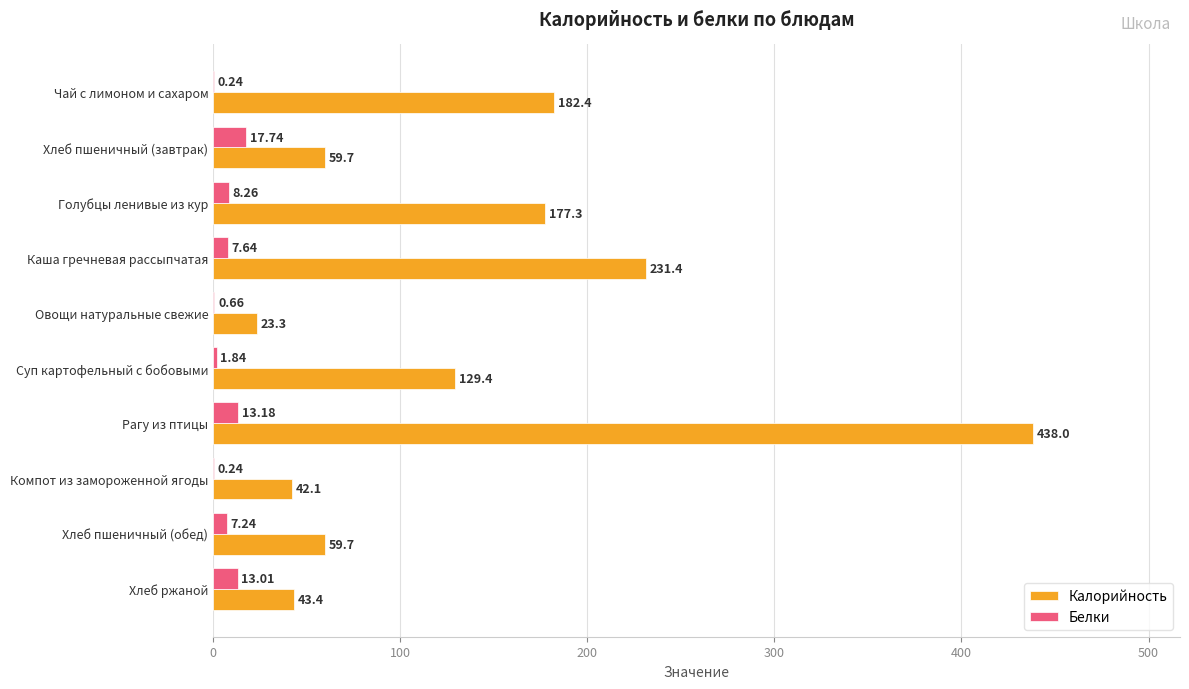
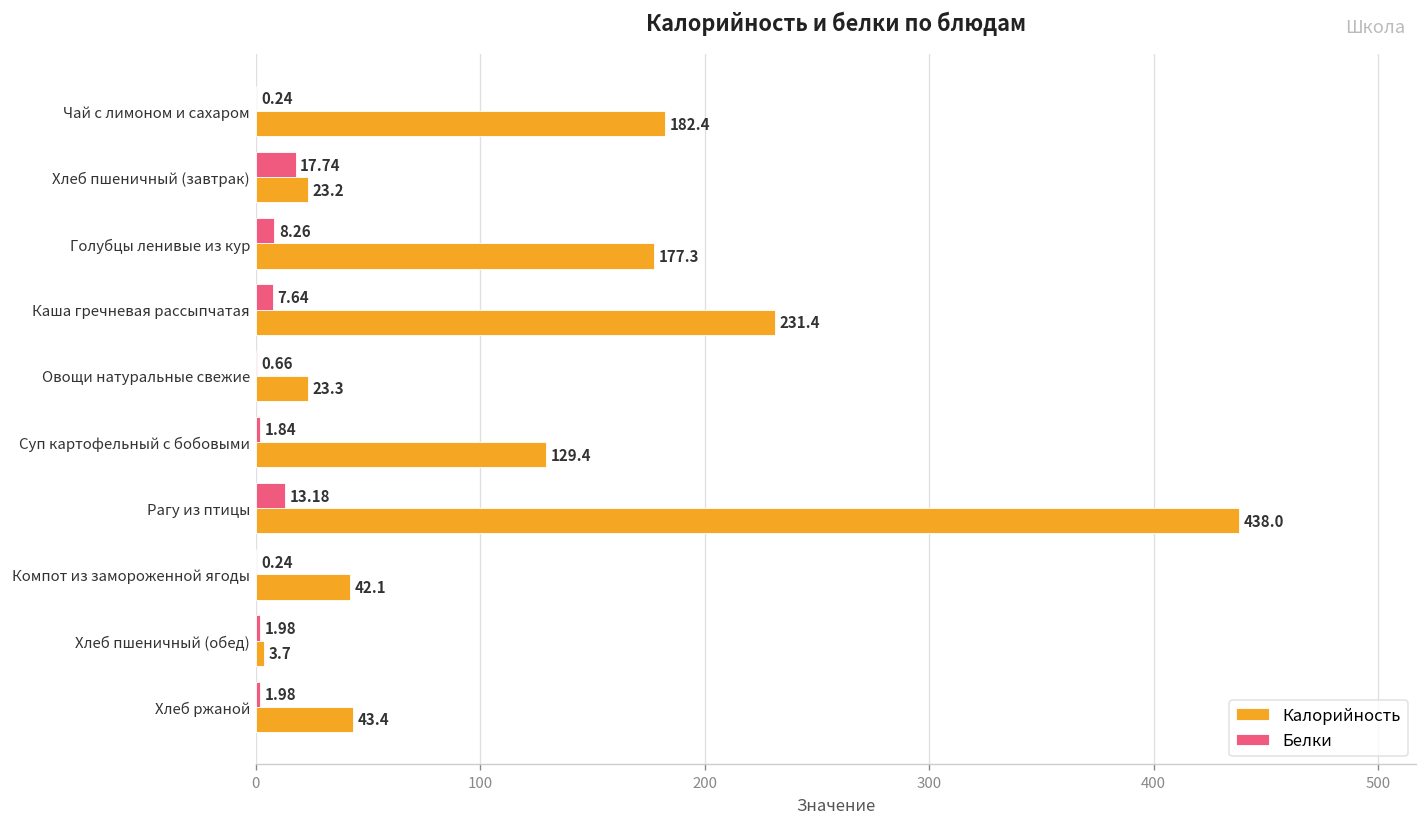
  {
    "Калорийность": {
      "Чай с лимоном и сахаром": 182.4,
-     "Хлеб пшеничный (завтрак)": 59.7,
+     "Хлеб пшеничный (завтрак)": 23.2,
      "Голубцы ленивые из кур": 177.3,
      "Каша гречневая рассыпчатая": 231.4,
      "Овощи натуральные свежие": 23.3,
      "Суп картофельный с бобовыми": 129.4,
      "Рагу из птицы": 438.0,
      "Компот из замороженной ягоды": 42.1,
-     "Хлеб пшеничный (обед)": 59.7,
+     "Хлеб пшеничный (обед)": 3.7,
      "Хлеб ржаной": 43.4
    },
    "Белки": {
      "Чай с лимоном и сахаром": 0.24,
      "Хлеб пшеничный (завтрак)": 17.74,
      "Голубцы ленивые из кур": 8.26,
      "Каша гречневая рассыпчатая": 7.64,
      "Овощи натуральные свежие": 0.66,
      "Суп картофельный с бобовыми": 1.84,
      "Рагу из птицы": 13.18,
      "Компот из замороженной ягоды": 0.24,
-     "Хлеб пшеничный (обед)": 7.24,
-     "Хлеб ржаной": 13.01
+     "Хлеб пшеничный (обед)": 1.98,
+     "Хлеб ржаной": 1.98
    }
  }
